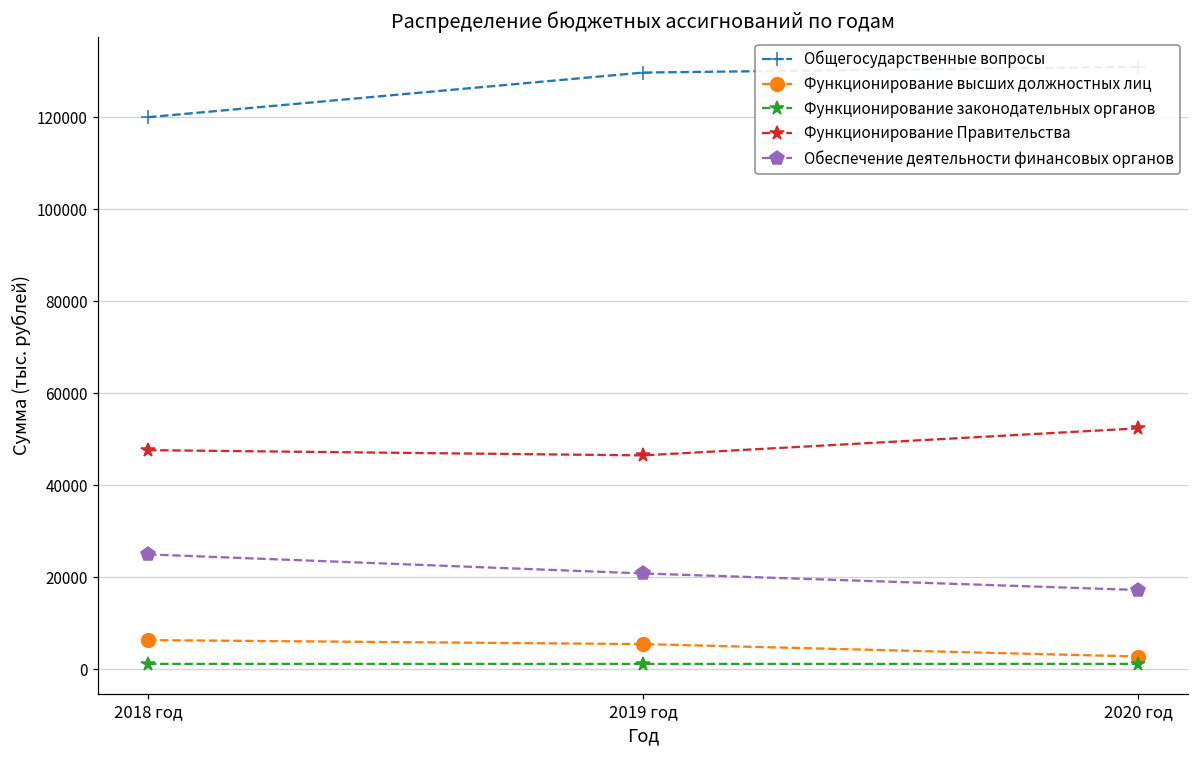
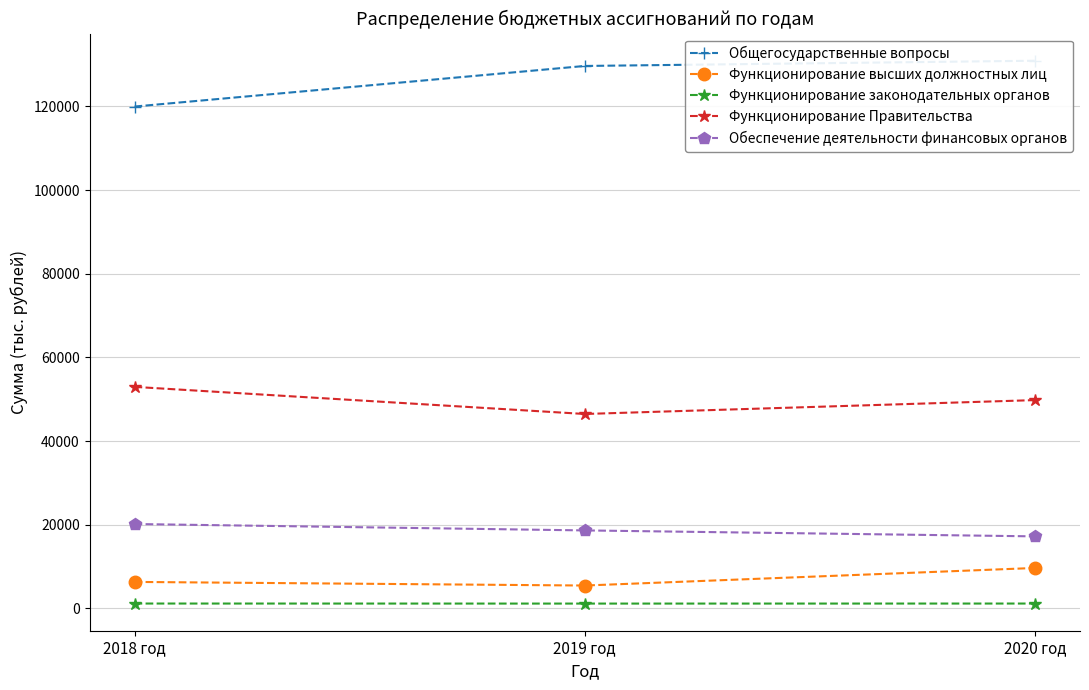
  {
    "Общегосударственные вопросы": {
      "2018 год": 120000,
      "2019 год": 130000
    },
    "Функционирование высших должностных лиц": {
      "2018 год": 6000,
      "2019 год": 5000,
-     "2020 год": 3000
+     "2020 год": 10000
    },
    "Функционирование законодательных органов": {
      "2018 год": 1000,
      "2019 год": 1000,
      "2020 год": 1000
    },
    "Функционирование Правительства": {
-     "2018 год": 48000,
+     "2018 год": 53000,
      "2019 год": 46000,
-     "2020 год": 52000
+     "2020 год": 50000
    },
    "Обеспечение деятельности финансовых органов": {
-     "2018 год": 25000,
-     "2019 год": 21000,
+     "2018 год": 20000,
+     "2019 год": 19000,
      "2020 год": 17000
    }
  }
